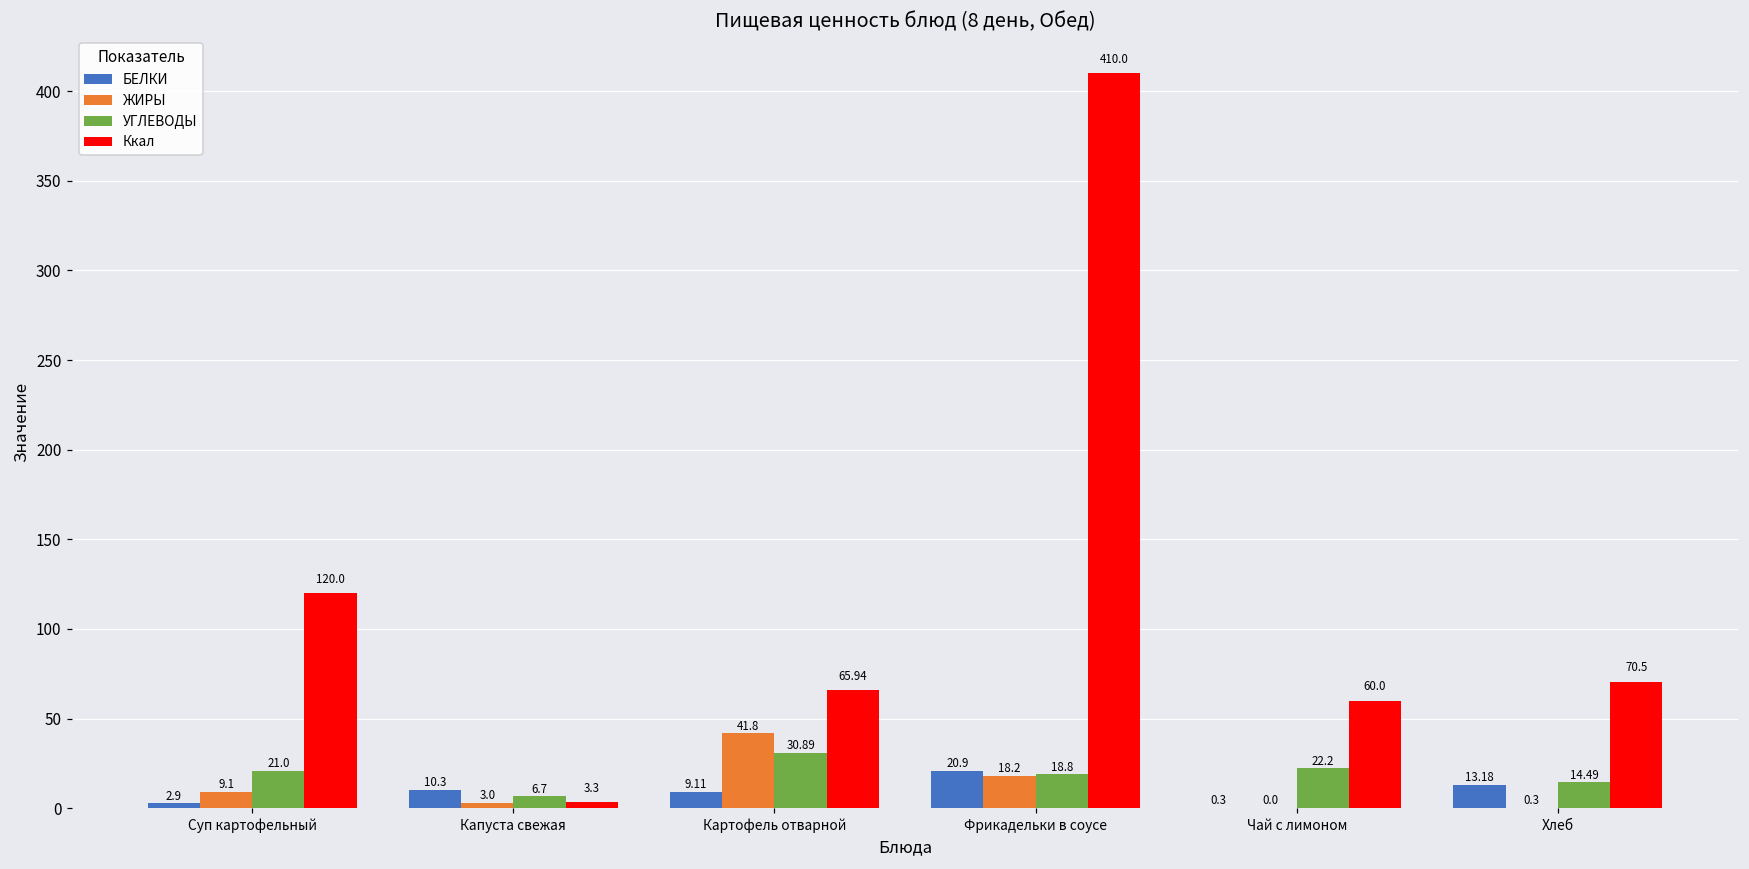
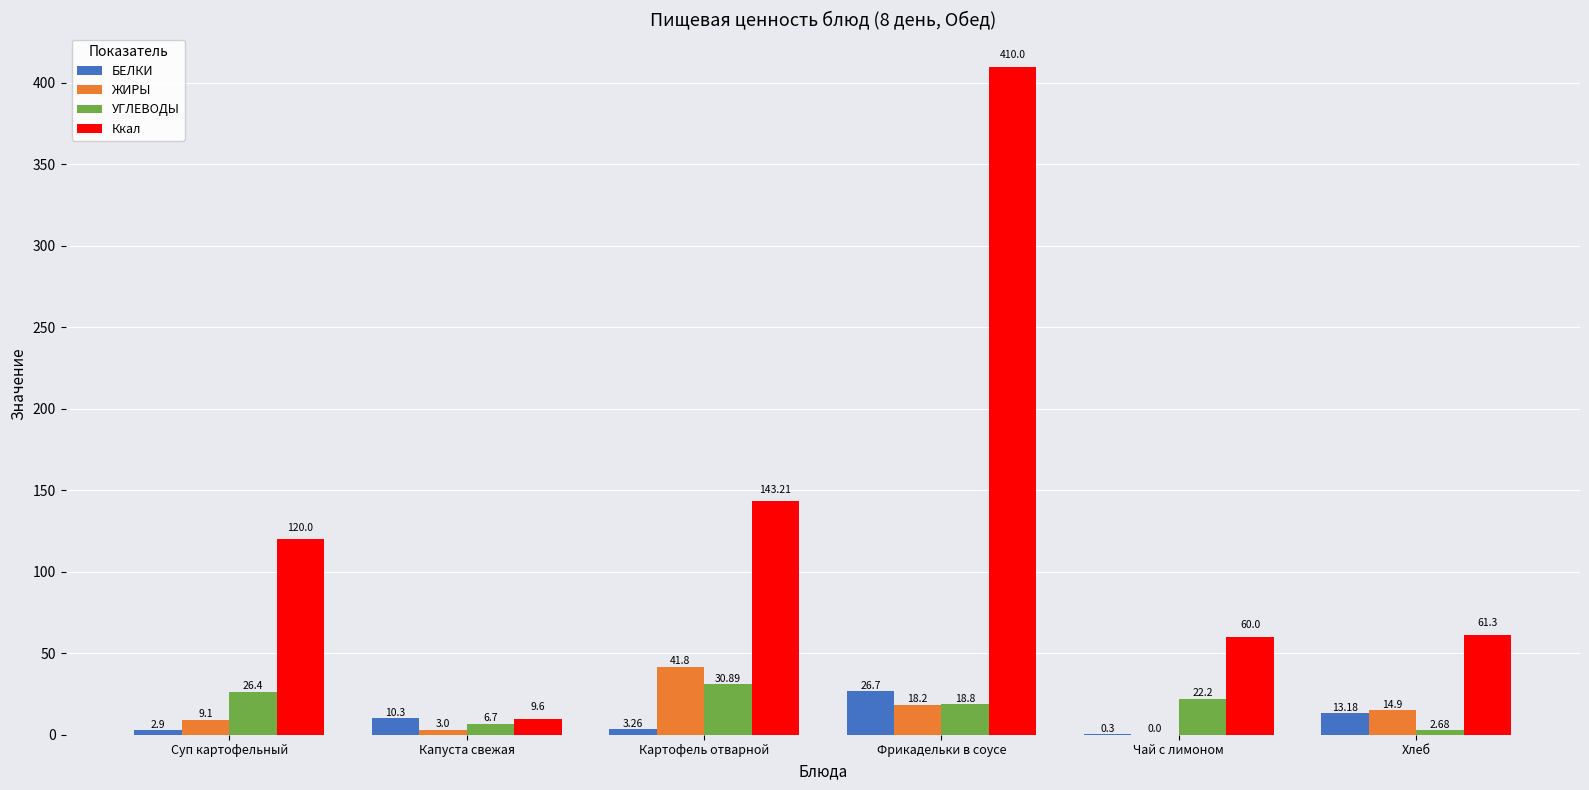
  {
    "БЕЛКИ": {
      "Суп картофельный": 2.9,
      "Капуста свежая": 10.3,
-     "Картофель отварной": 9.11,
-     "Фрикадельки в соусе": 20.9,
+     "Картофель отварной": 3.26,
+     "Фрикадельки в соусе": 26.7,
      "Чай с лимоном": 0.3,
      "Хлеб": 13.18
    },
    "ЖИРЫ": {
      "Суп картофельный": 9.1,
      "Капуста свежая": 3.0,
      "Картофель отварной": 41.8,
      "Фрикадельки в соусе": 18.2,
      "Чай с лимоном": 0.0,
-     "Хлеб": 0.3
+     "Хлеб": 14.9
    },
    "УГЛЕВОДЫ": {
-     "Суп картофельный": 21.0,
+     "Суп картофельный": 26.4,
      "Капуста свежая": 6.7,
      "Картофель отварной": 30.89,
      "Фрикадельки в соусе": 18.8,
      "Чай с лимоном": 22.2,
-     "Хлеб": 14.49
+     "Хлеб": 2.68
    },
    "Ккал": {
      "Суп картофельный": 120.0,
-     "Капуста свежая": 3.3,
-     "Картофель отварной": 65.94,
+     "Капуста свежая": 9.6,
+     "Картофель отварной": 143.21,
      "Фрикадельки в соусе": 410.0,
      "Чай с лимоном": 60.0,
-     "Хлеб": 70.5
+     "Хлеб": 61.3
    }
  }
